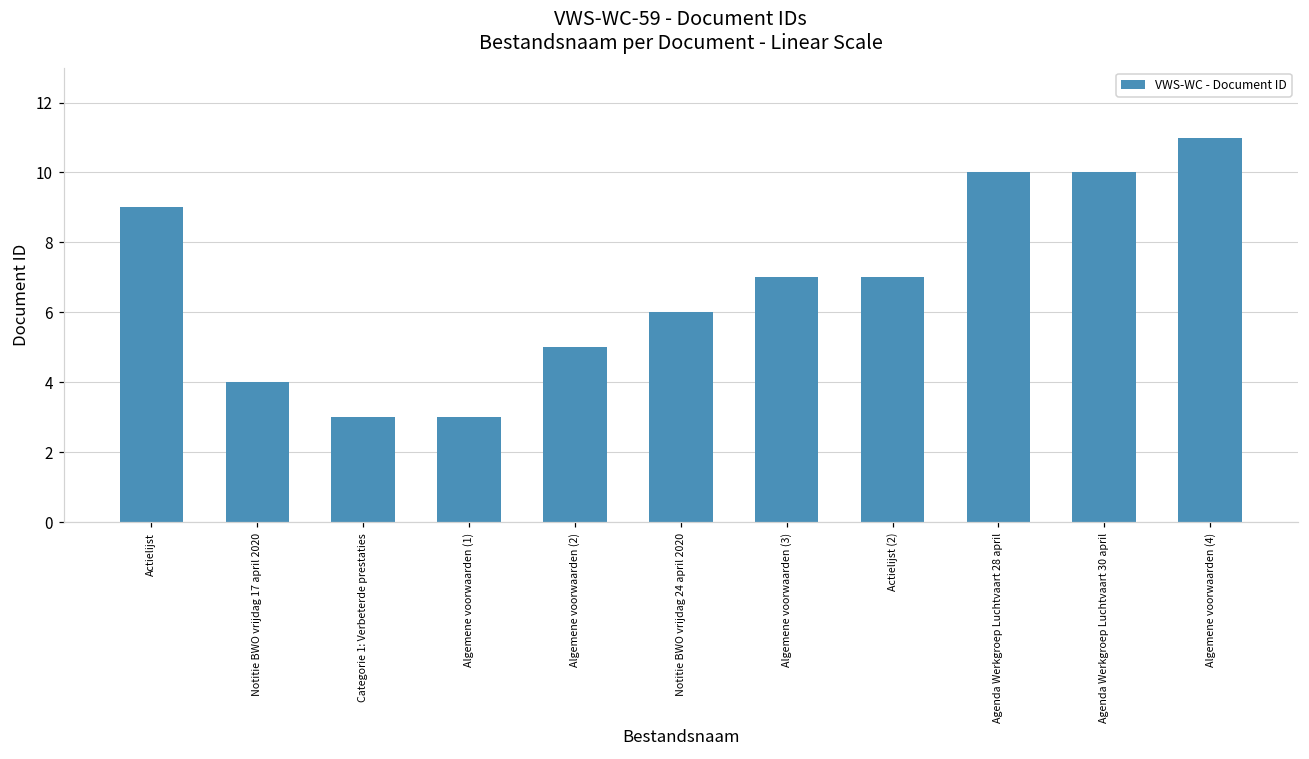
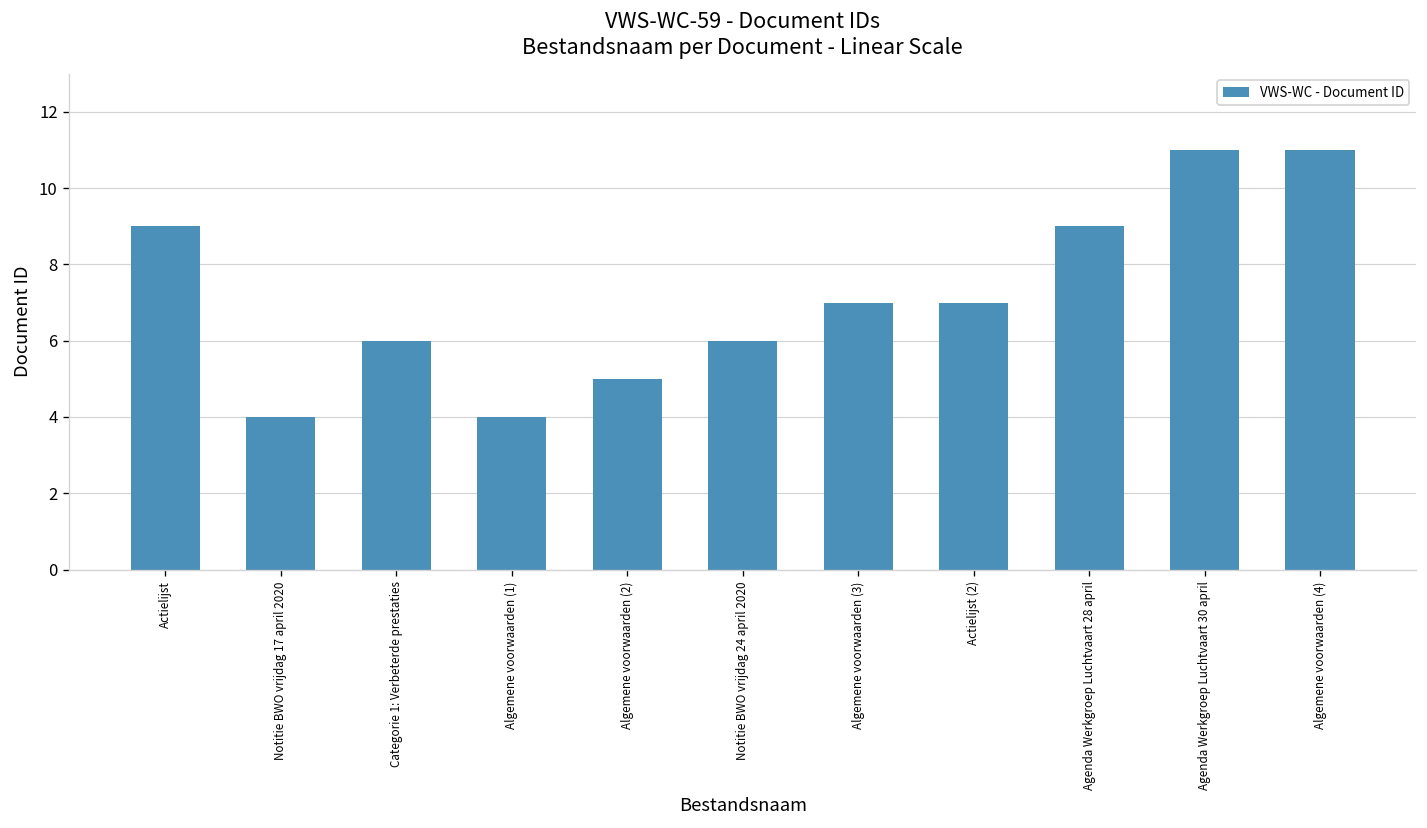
  {
    "Actielijst": 9,
    "Notitie BWO vrijdag 17 april 2020": 4,
-   "Categorie 1: Verbeterde prestaties": 3,
-   "Algemene voorwaarden (1)": 3,
+   "Categorie 1: Verbeterde prestaties": 6,
+   "Algemene voorwaarden (1)": 4,
    "Algemene voorwaarden (2)": 5,
    "Notitie BWO vrijdag 24 april 2020": 6,
    "Algemene voorwaarden (3)": 7,
    "Actielijst (2)": 7,
-   "Agenda Werkgroep Luchtvaart 28 april": 10,
-   "Agenda Werkgroep Luchtvaart 30 april": 10,
+   "Agenda Werkgroep Luchtvaart 28 april": 9,
+   "Agenda Werkgroep Luchtvaart 30 april": 11,
    "Algemene voorwaarden (4)": 11
  }
